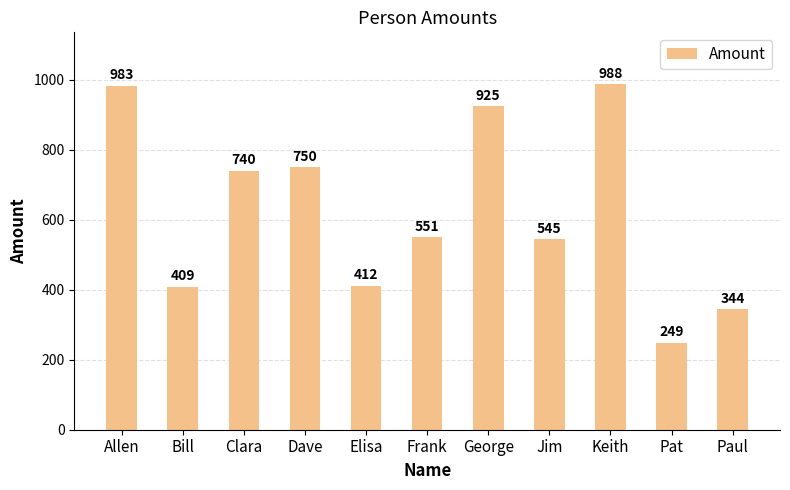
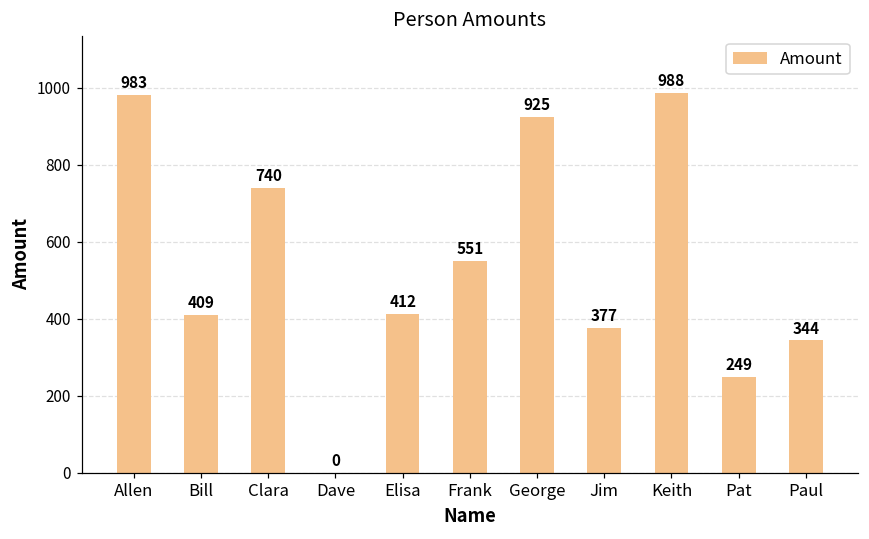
  {
    "Allen": 983,
    "Bill": 409,
    "Clara": 740,
-   "Dave": 750,
+   "Dave": 0,
    "Elisa": 412,
    "Frank": 551,
    "George": 925,
-   "Jim": 545,
+   "Jim": 377,
    "Keith": 988,
    "Pat": 249,
    "Paul": 344
  }
